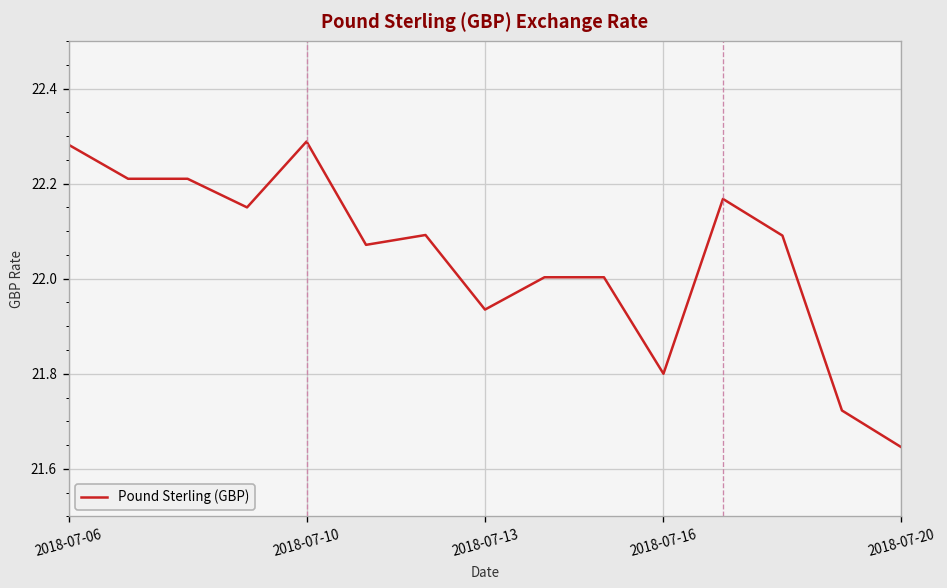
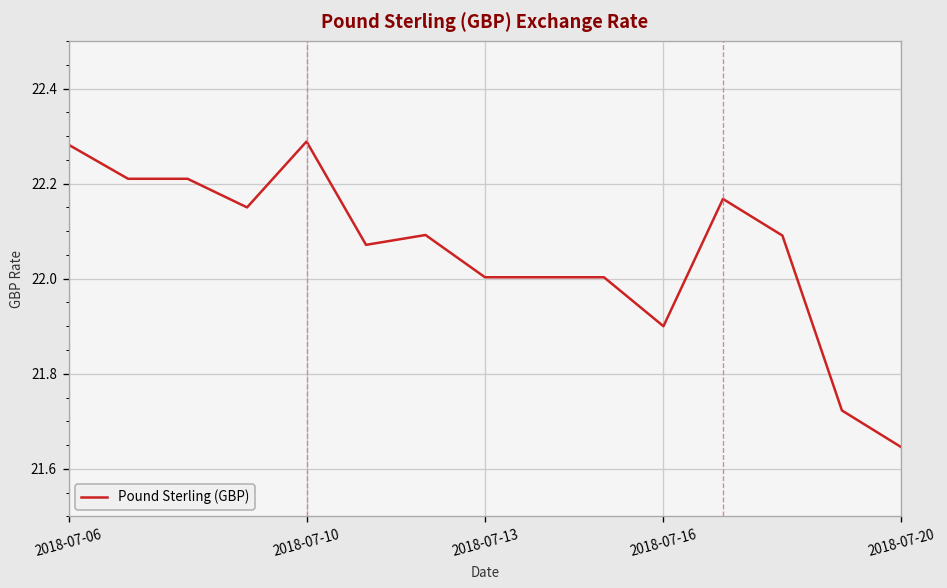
  {
    "2018-07-06": 22.28,
    "2018-07-10": 22.29,
-   "2018-07-13": 21.94,
-   "2018-07-16": 21.8,
+   "2018-07-13": 22.00,
+   "2018-07-16": 21.9,
    "2018-07-20": 21.65
  }
